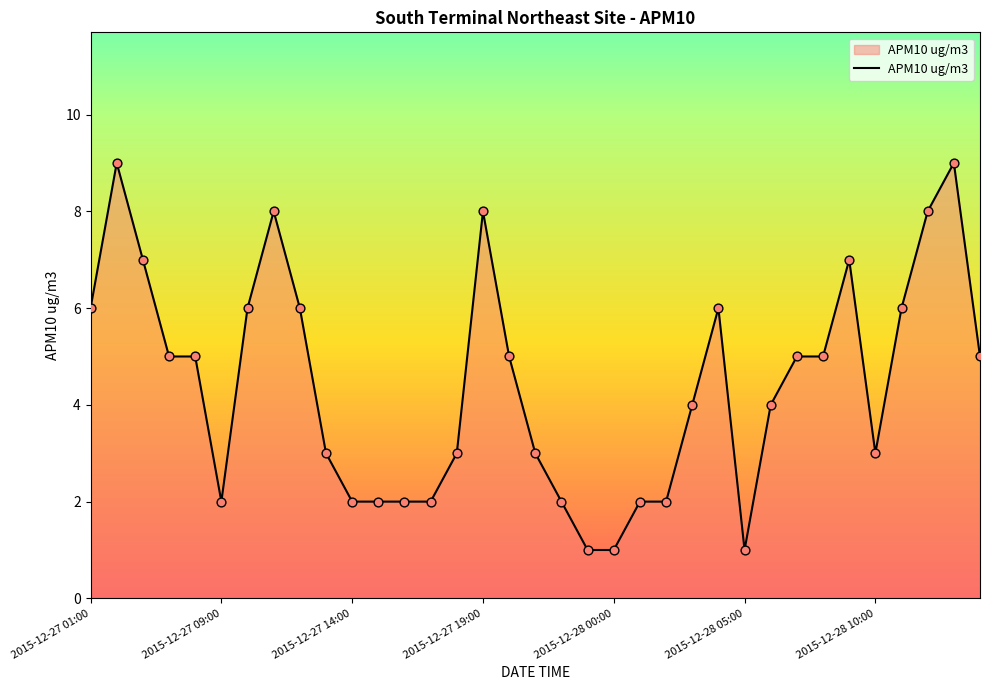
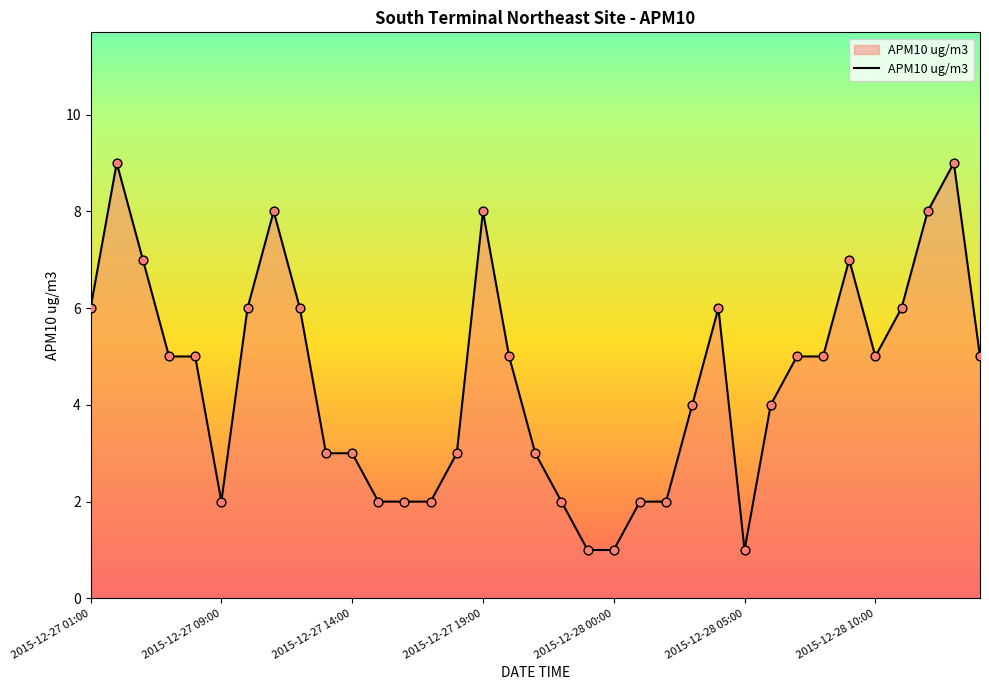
  {
    "2015-12-27 01:00": 6,
    "2015-12-27 09:00": 2,
-   "2015-12-27 14:00": 2,
+   "2015-12-27 14:00": 3,
    "2015-12-27 19:00": 8,
    "2015-12-28 00:00": 1,
    "2015-12-28 05:00": 1,
-   "2015-12-28 10:00": 3
+   "2015-12-28 10:00": 5
  }
